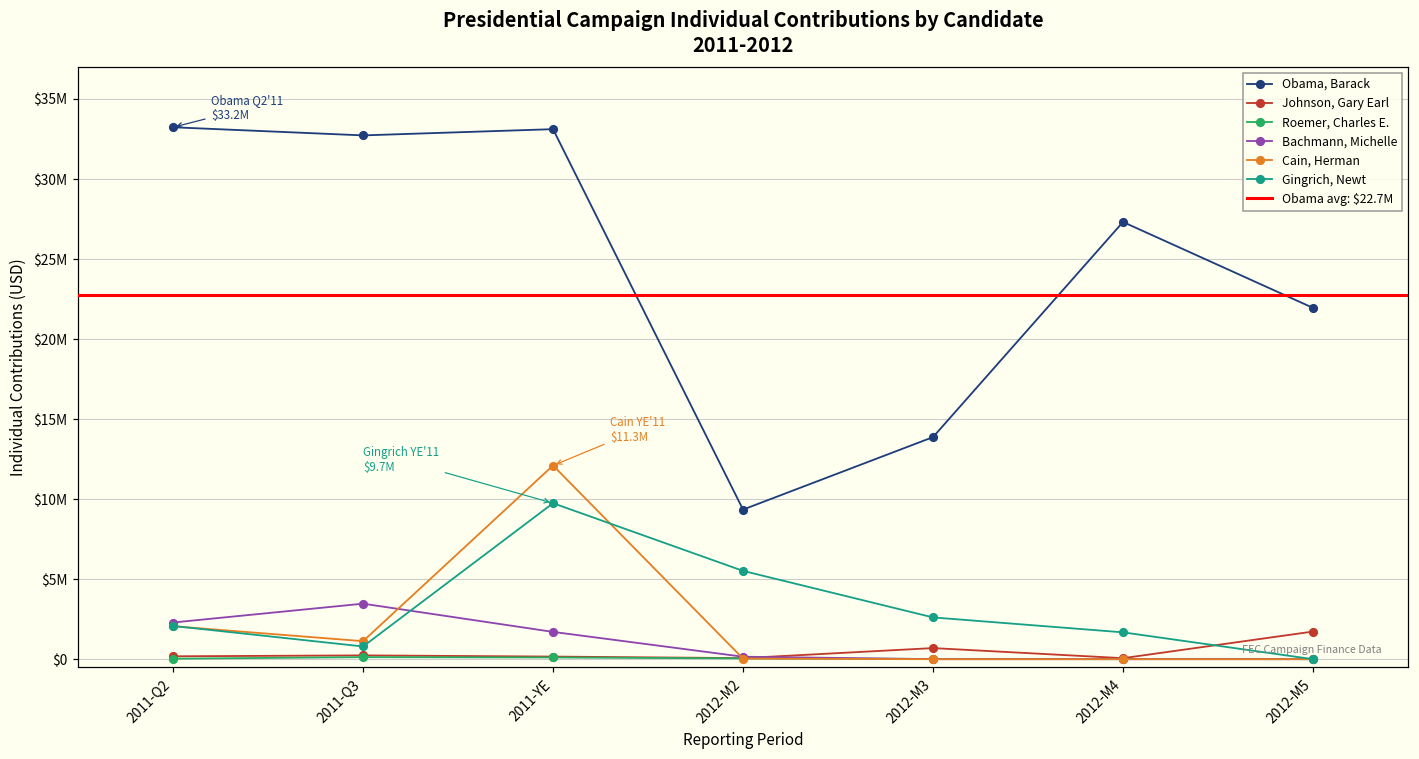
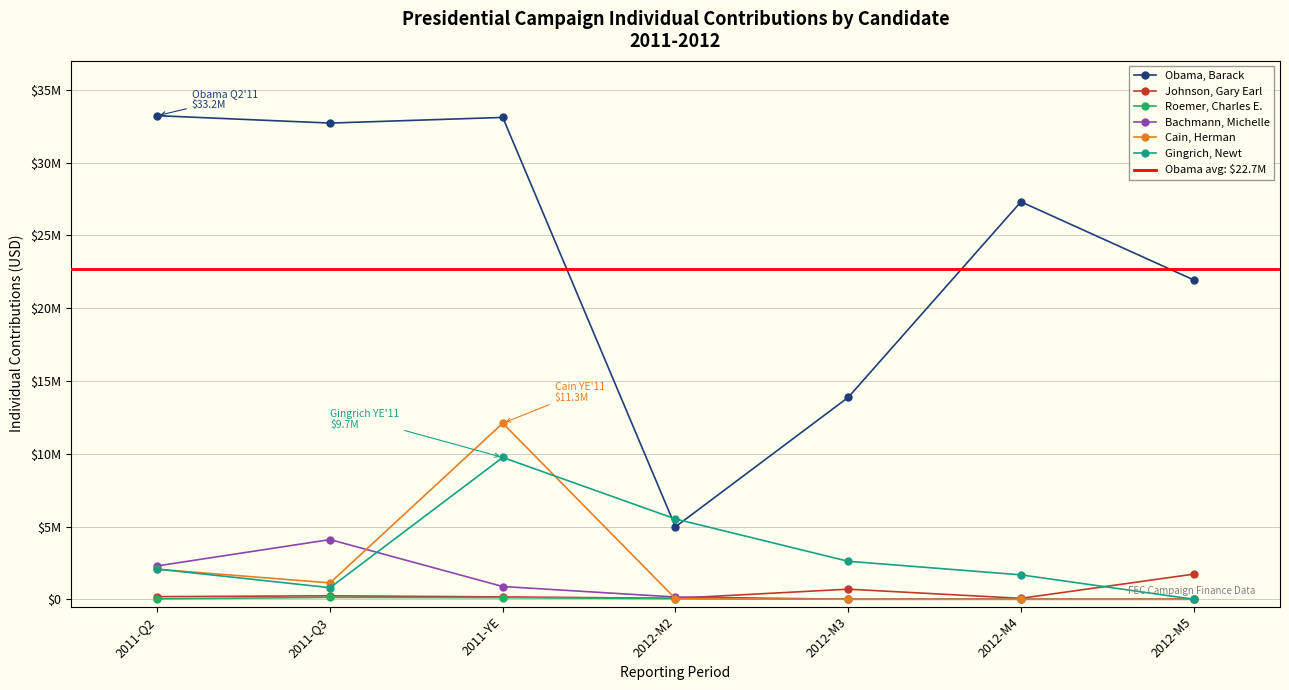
  {
    "Obama, Barack": {
      "2011-Q3": "$32700000",
      "2011-YE": "$33100000",
-     "2012-M2": "$9300000",
+     "2012-M2": "$5000000",
      "2012-M3": "$13900000",
      "2012-M4": "$27300000",
      "2012-M5": "$21900000"
    },
    "Johnson, Gary Earl": {
      "2012-M3": "$700000",
      "2012-M5": "$1700000"
    },
    "Bachmann, Michelle": {
      "2011-Q2": "$2300000",
-     "2011-Q3": "$3500000",
-     "2011-YE": "$1700000"
+     "2011-Q3": "$4100000",
+     "2011-YE": "$900000"
    },
    "Cain, Herman": {
      "2011-Q3": "$1100000"
    }
  }
